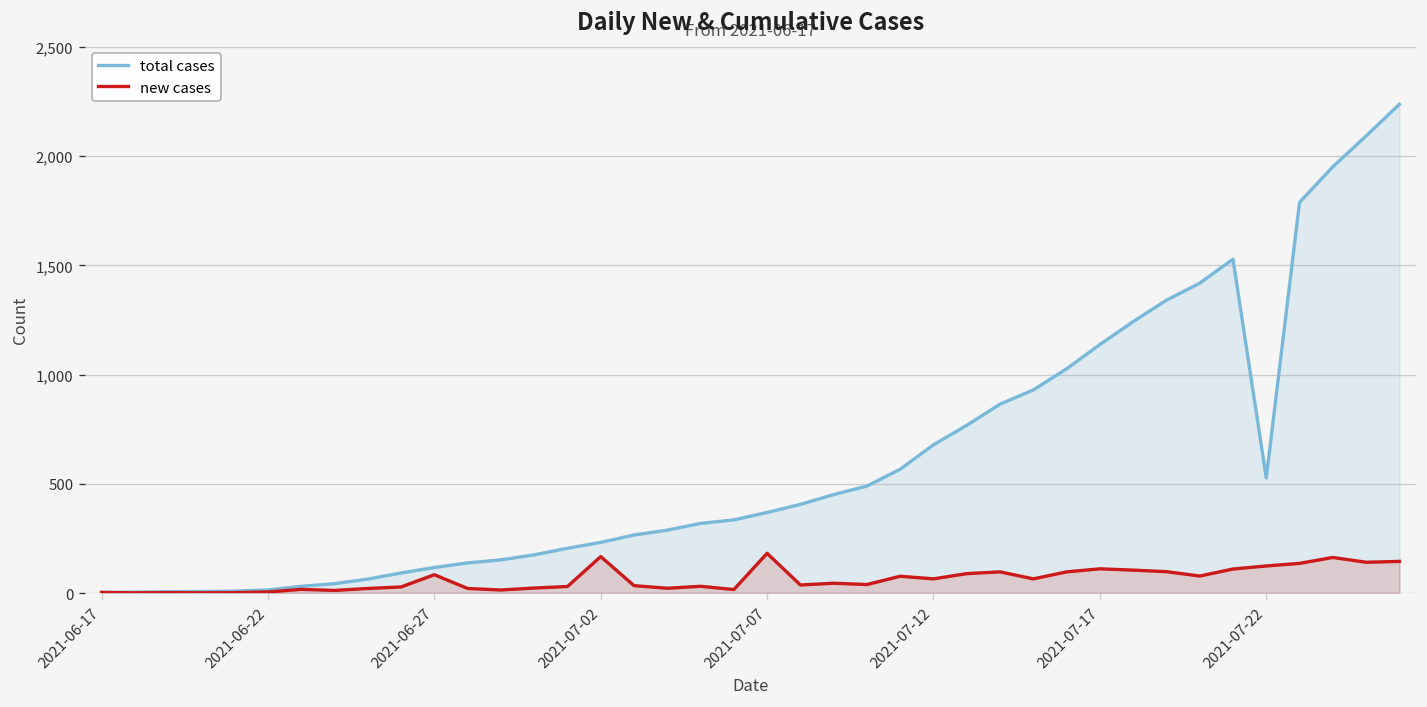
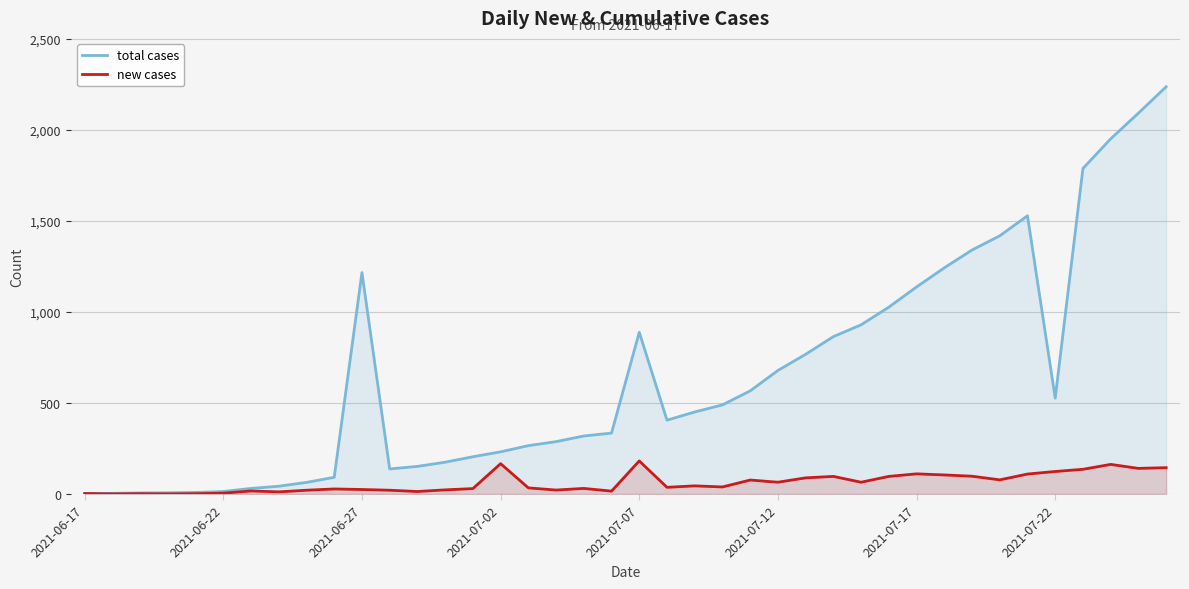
  {
    "total cases": {
-     "2021-06-27": "120",
+     "2021-06-27": "1,220",
      "2021-07-02": "230",
-     "2021-07-07": "370",
+     "2021-07-07": "890",
      "2021-07-12": "680",
      "2021-07-17": "1,140",
      "2021-07-22": "530"
    },
    "new cases": {
-     "2021-06-27": "80",
+     "2021-06-27": "30",
      "2021-07-02": "170",
      "2021-07-07": "180",
      "2021-07-12": "70",
      "2021-07-17": "110",
      "2021-07-22": "120"
    }
  }
